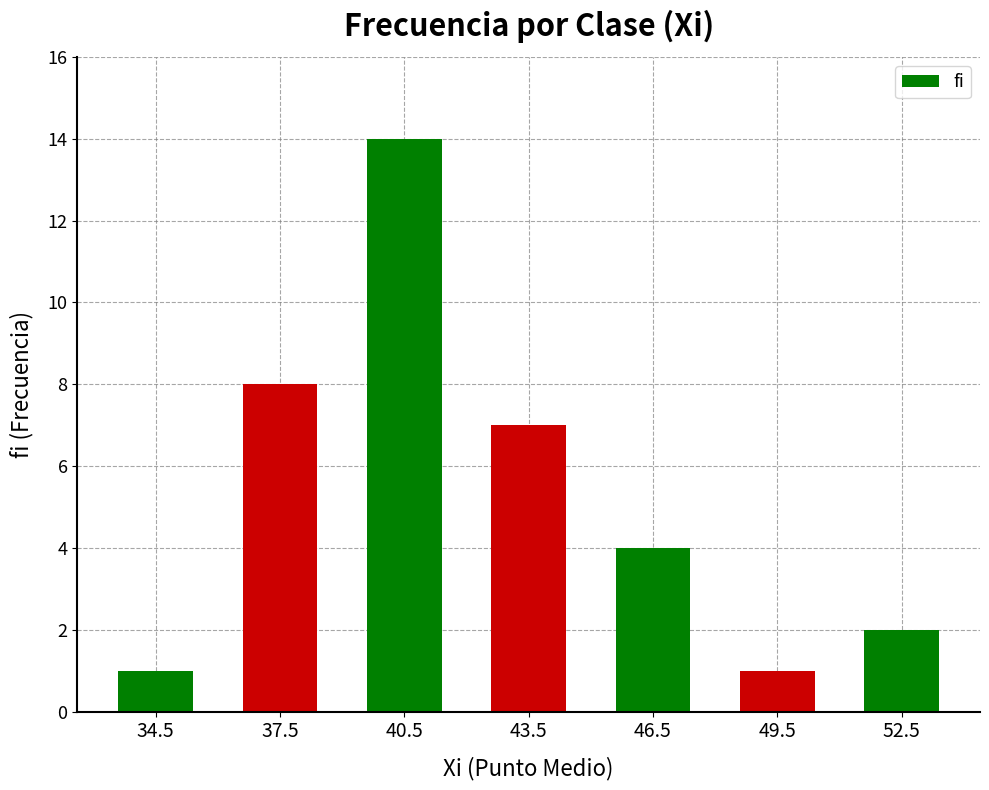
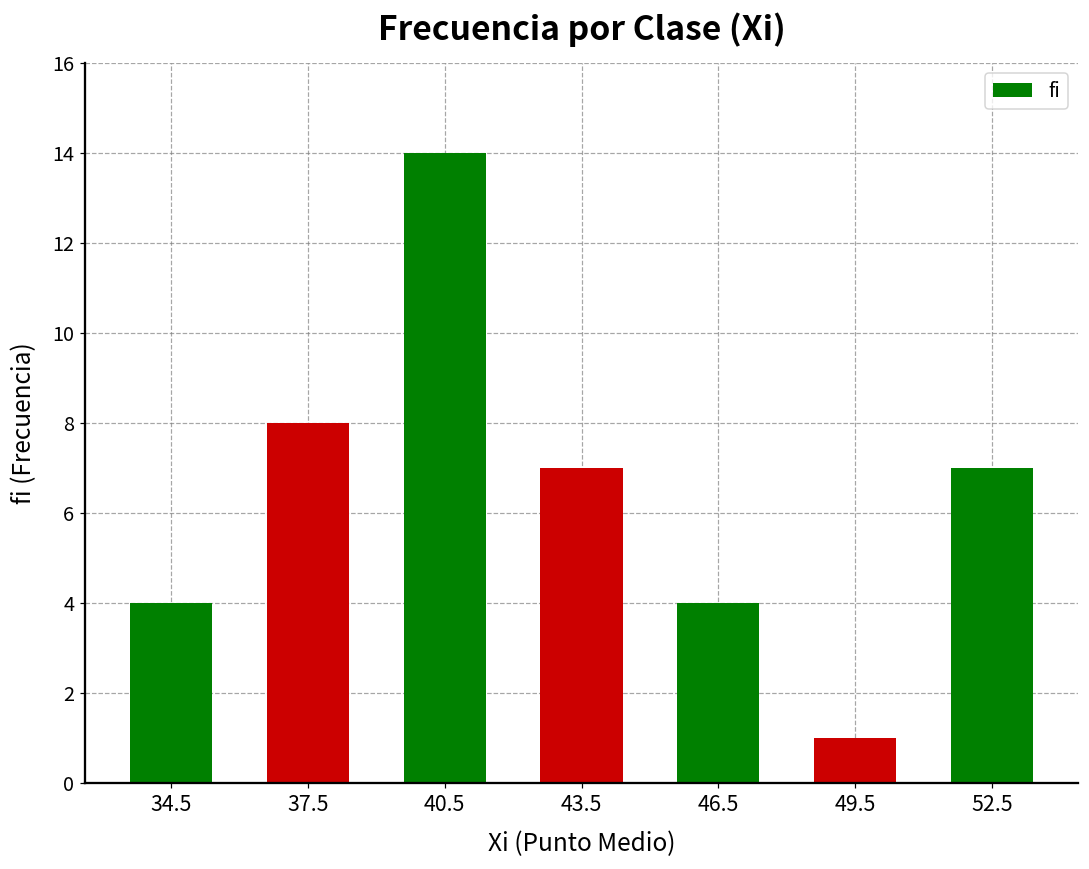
  {
-   "34.5": 1,
+   "34.5": 4,
    "37.5": 8,
    "40.5": 14,
    "43.5": 7,
    "46.5": 4,
    "49.5": 1,
-   "52.5": 2
+   "52.5": 7
  }
